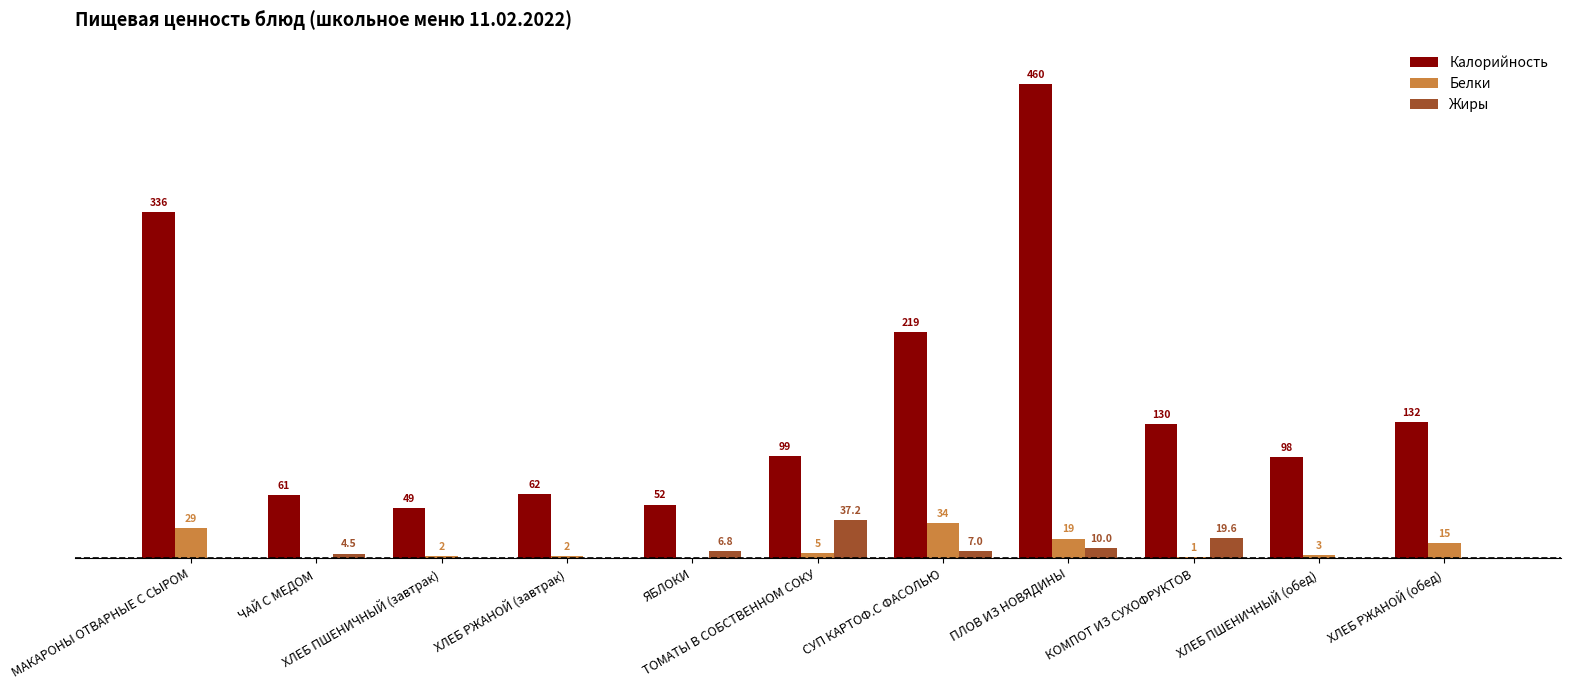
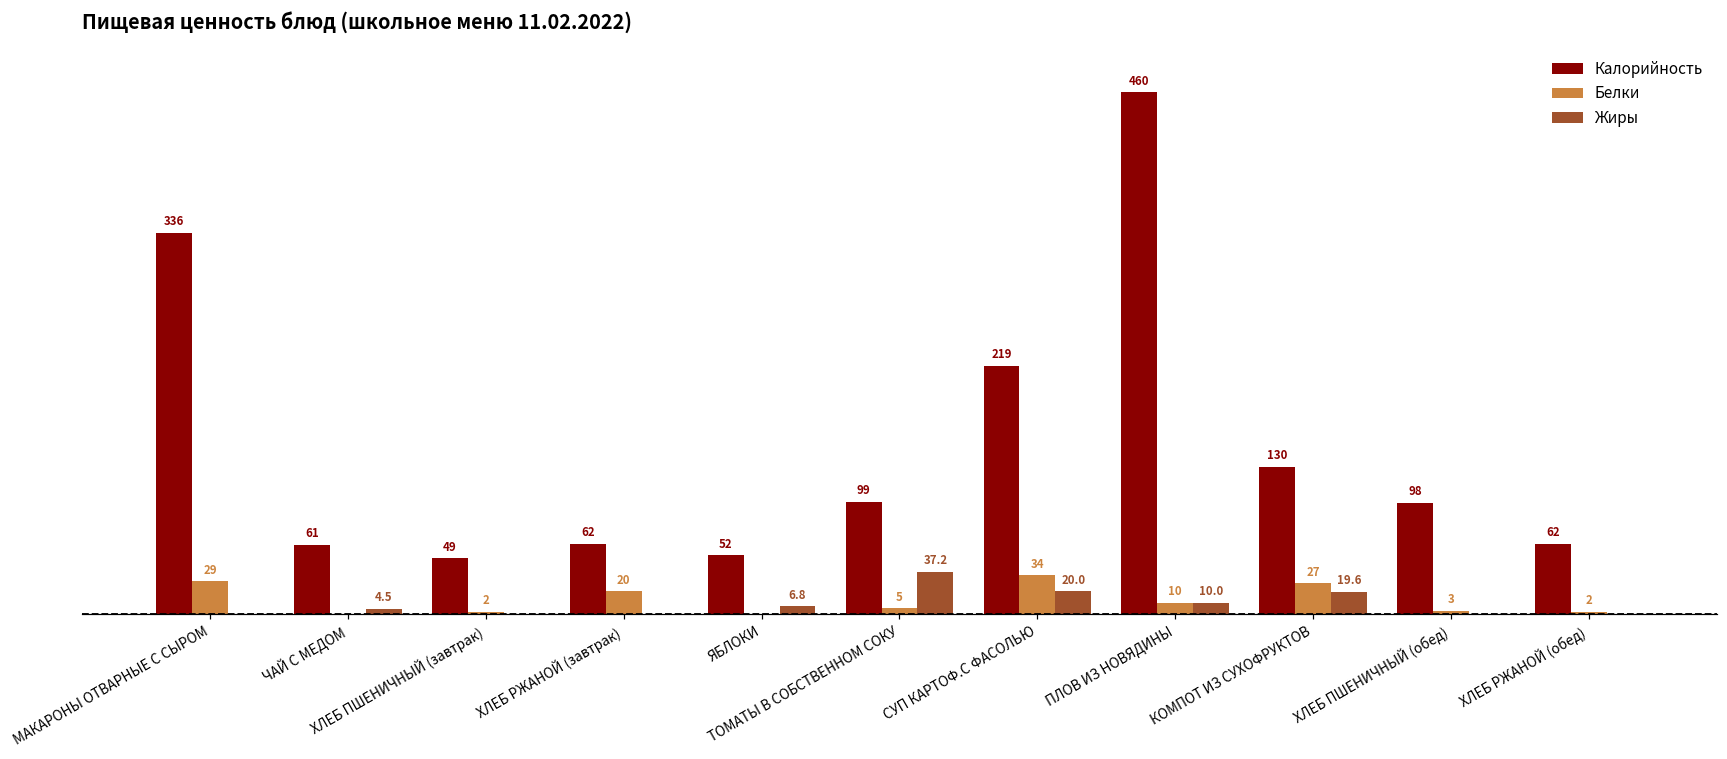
  {
    "Калорийность": {
      "МАКАРОНЫ ОТВАРНЫЕ С СЫРОМ": 336,
      "ЧАЙ С МЕДОМ": 61,
      "ХЛЕБ ПШЕНИЧНЫЙ (завтрак)": 49,
      "ХЛЕБ РЖАНОЙ (завтрак)": 62,
      "ЯБЛОКИ": 52,
      "ТОМАТЫ В СОБСТВЕННОМ СОКУ": 99,
      "СУП КАРТОФ.С ФАСОЛЬЮ": 219,
      "ПЛОВ ИЗ НОВЯДИНЫ": 460,
      "КОМПОТ ИЗ СУХОФРУКТОВ": 130,
      "ХЛЕБ ПШЕНИЧНЫЙ (обед)": 98,
-     "ХЛЕБ РЖАНОЙ (обед)": 132
+     "ХЛЕБ РЖАНОЙ (обед)": 62
    },
    "Белки": {
      "МАКАРОНЫ ОТВАРНЫЕ С СЫРОМ": 29,
      "ХЛЕБ ПШЕНИЧНЫЙ (завтрак)": 2,
-     "ХЛЕБ РЖАНОЙ (завтрак)": 2,
+     "ХЛЕБ РЖАНОЙ (завтрак)": 20,
      "ТОМАТЫ В СОБСТВЕННОМ СОКУ": 5,
      "СУП КАРТОФ.С ФАСОЛЬЮ": 34,
-     "ПЛОВ ИЗ НОВЯДИНЫ": 19,
-     "КОМПОТ ИЗ СУХОФРУКТОВ": 1,
+     "ПЛОВ ИЗ НОВЯДИНЫ": 10,
+     "КОМПОТ ИЗ СУХОФРУКТОВ": 27,
      "ХЛЕБ ПШЕНИЧНЫЙ (обед)": 3,
-     "ХЛЕБ РЖАНОЙ (обед)": 15
+     "ХЛЕБ РЖАНОЙ (обед)": 2
    },
    "Жиры": {
      "ЧАЙ С МЕДОМ": 4.5,
      "ЯБЛОКИ": 6.8,
      "ТОМАТЫ В СОБСТВЕННОМ СОКУ": 37.2,
-     "СУП КАРТОФ.С ФАСОЛЬЮ": 7.0,
+     "СУП КАРТОФ.С ФАСОЛЬЮ": 20.0,
      "ПЛОВ ИЗ НОВЯДИНЫ": 10.0,
      "КОМПОТ ИЗ СУХОФРУКТОВ": 19.6
    }
  }
